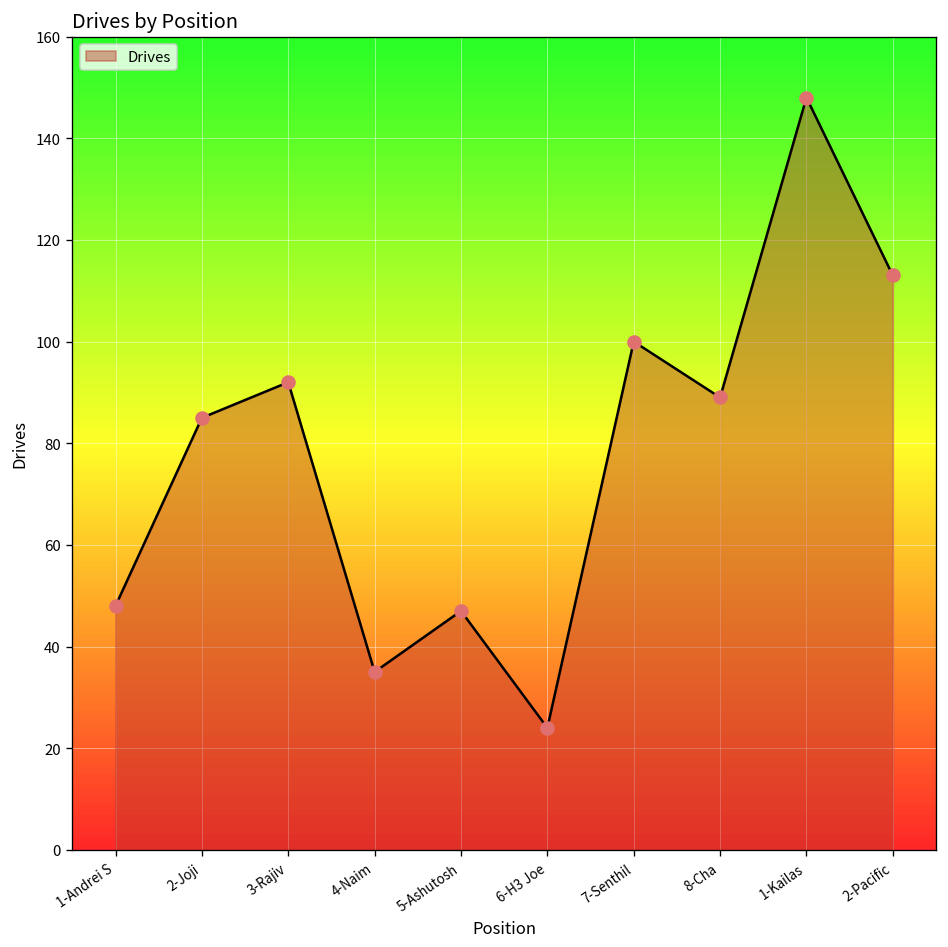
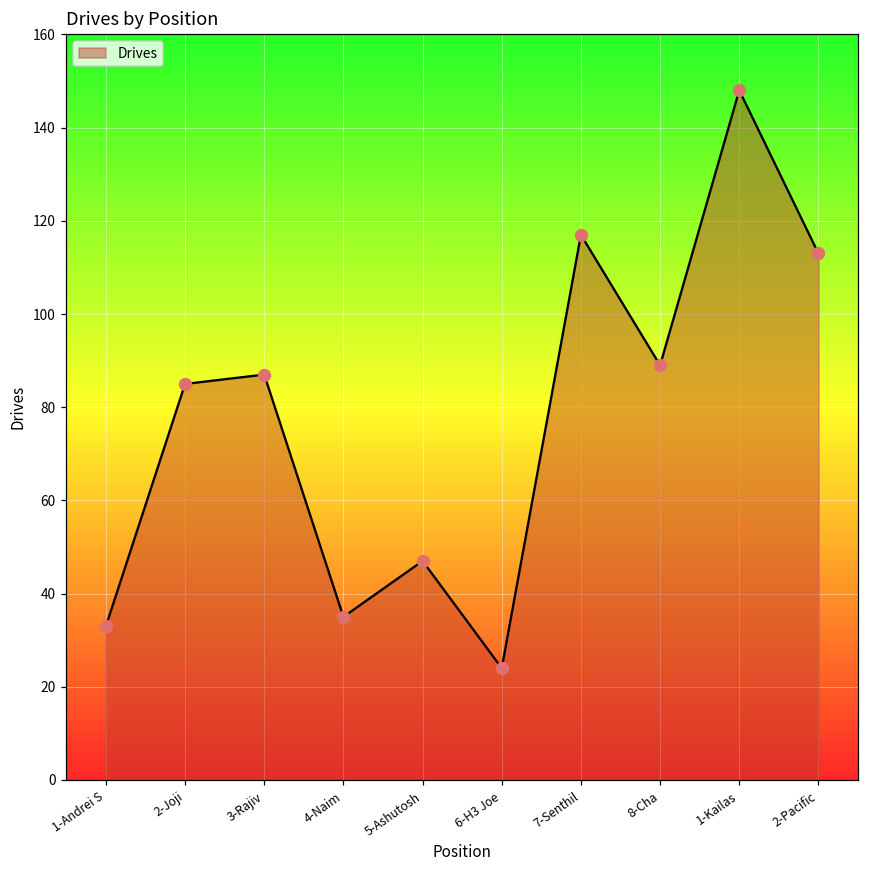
  {
-   "1-Andrei S": 48,
+   "1-Andrei S": 33,
    "2-Joji": 85,
-   "3-Rajiv": 92,
+   "3-Rajiv": 87,
    "4-Naim": 35,
    "5-Ashutosh": 47,
    "6-H3 Joe": 24,
-   "7-Senthil": 100,
+   "7-Senthil": 117,
    "8-Cha": 89,
    "1-Kailas": 148,
    "2-Pacific": 113
  }
